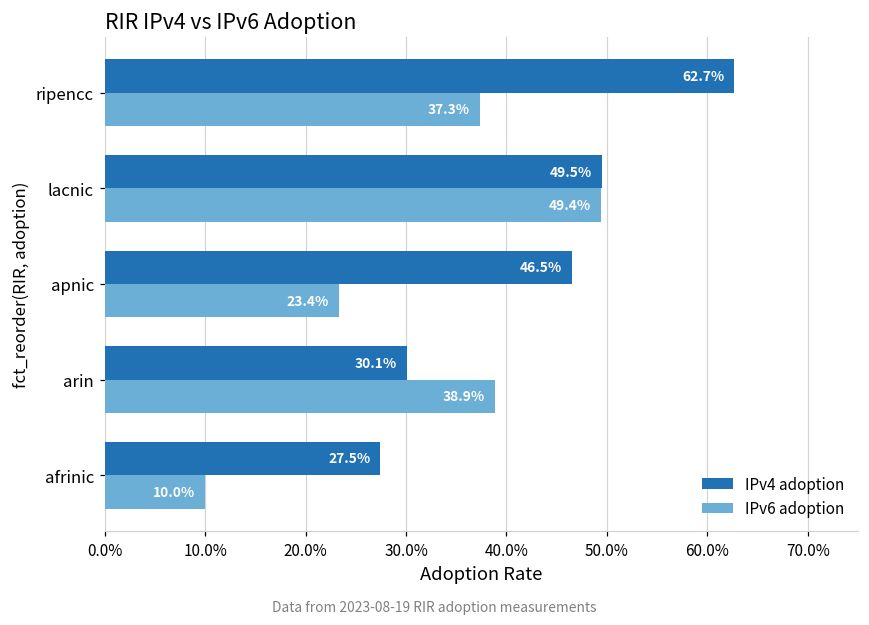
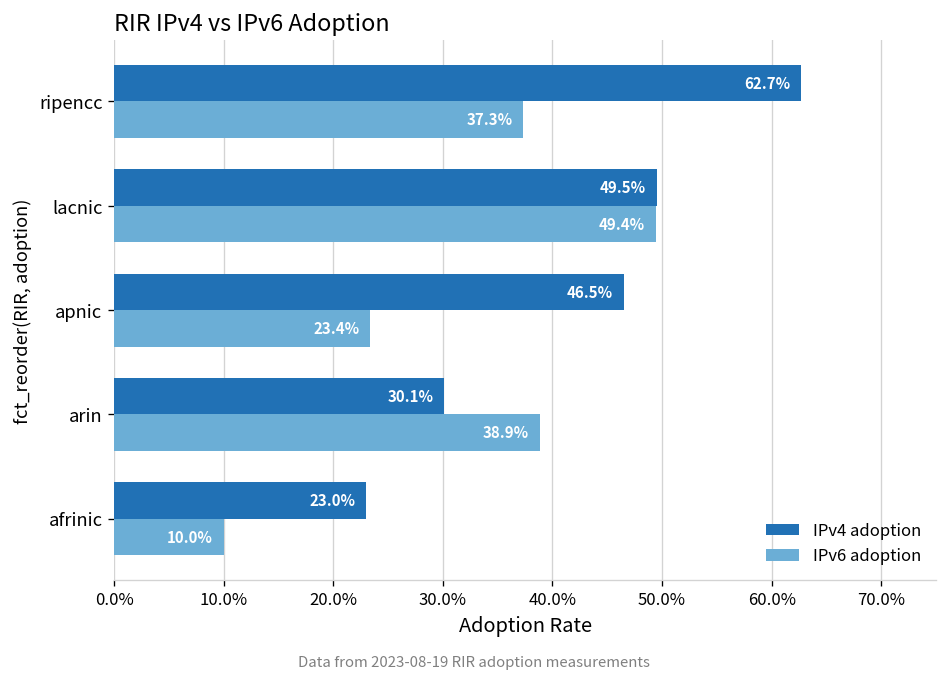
  {
    "IPv4 adoption": {
      "ripencc": "62.7%",
      "lacnic": "49.5%",
      "apnic": "46.5%",
      "arin": "30.1%",
-     "afrinic": "27.5%"
+     "afrinic": "23.0%"
    },
    "IPv6 adoption": {
      "ripencc": "37.3%",
      "lacnic": "49.4%",
      "apnic": "23.4%",
      "arin": "38.9%",
      "afrinic": "10.0%"
    }
  }
